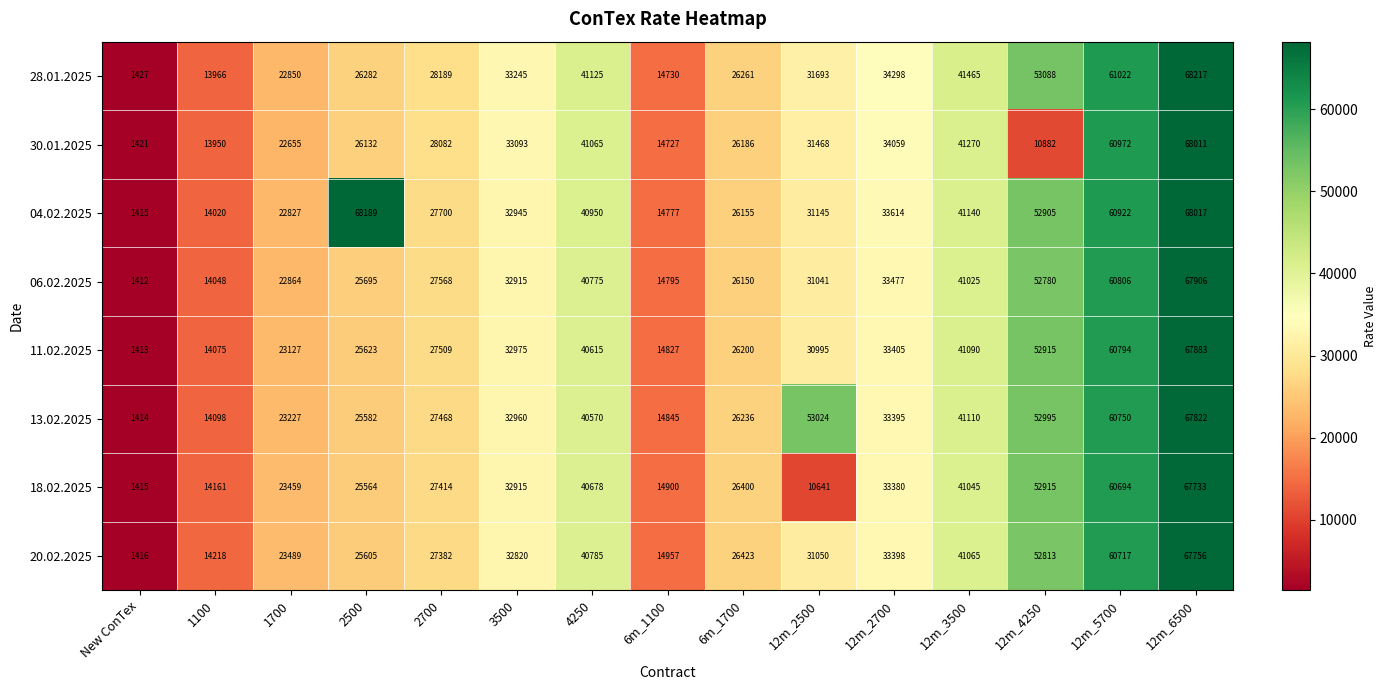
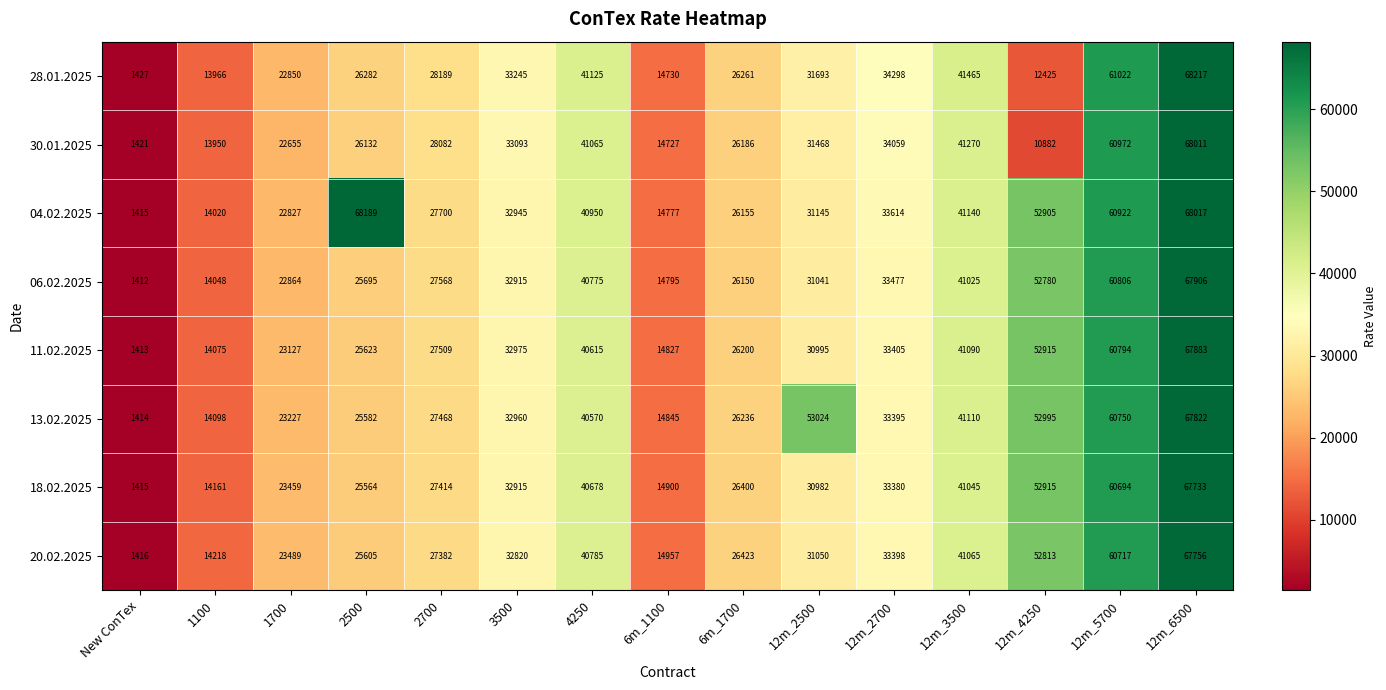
  {
    "28.01.2025": {
      "New ConTex": 1427,
      "1100": 13966,
      "1700": 22850,
      "2500": 26282,
      "2700": 28189,
      "3500": 33245,
      "4250": 41125,
      "6m_1100": 14730,
      "6m_1700": 26261,
      "12m_2500": 31693,
      "12m_2700": 34298,
      "12m_3500": 41465,
-     "12m_4250": 53088,
+     "12m_4250": 12425,
      "12m_5700": 61022,
      "12m_6500": 68217
    },
    "30.01.2025": {
      "New ConTex": 1421,
      "1100": 13950,
      "1700": 22655,
      "2500": 26132,
      "2700": 28082,
      "3500": 33093,
      "4250": 41065,
      "6m_1100": 14727,
      "6m_1700": 26186,
      "12m_2500": 31468,
      "12m_2700": 34059,
      "12m_3500": 41270,
      "12m_4250": 10882,
      "12m_5700": 60972,
      "12m_6500": 68011
    },
    "04.02.2025": {
      "New ConTex": 1415,
      "1100": 14020,
      "1700": 22827,
      "2500": 68189,
      "2700": 27700,
      "3500": 32945,
      "4250": 40950,
      "6m_1100": 14777,
      "6m_1700": 26155,
      "12m_2500": 31145,
      "12m_2700": 33614,
      "12m_3500": 41140,
      "12m_4250": 52905,
      "12m_5700": 60922,
      "12m_6500": 68017
    },
    "06.02.2025": {
      "New ConTex": 1412,
      "1100": 14048,
      "1700": 22864,
      "2500": 25695,
      "2700": 27568,
      "3500": 32915,
      "4250": 40775,
      "6m_1100": 14795,
      "6m_1700": 26150,
      "12m_2500": 31041,
      "12m_2700": 33477,
      "12m_3500": 41025,
      "12m_4250": 52780,
      "12m_5700": 60806,
      "12m_6500": 67906
    },
    "11.02.2025": {
      "New ConTex": 1413,
      "1100": 14075,
      "1700": 23127,
      "2500": 25623,
      "2700": 27509,
      "3500": 32975,
      "4250": 40615,
      "6m_1100": 14827,
      "6m_1700": 26200,
      "12m_2500": 30995,
      "12m_2700": 33405,
      "12m_3500": 41090,
      "12m_4250": 52915,
      "12m_5700": 60794,
      "12m_6500": 67883
    },
    "13.02.2025": {
      "New ConTex": 1414,
      "1100": 14098,
      "1700": 23227,
      "2500": 25582,
      "2700": 27468,
      "3500": 32960,
      "4250": 40570,
      "6m_1100": 14845,
      "6m_1700": 26236,
      "12m_2500": 53024,
      "12m_2700": 33395,
      "12m_3500": 41110,
      "12m_4250": 52995,
      "12m_5700": 60750,
      "12m_6500": 67822
    },
    "18.02.2025": {
      "New ConTex": 1415,
      "1100": 14161,
      "1700": 23459,
      "2500": 25564,
      "2700": 27414,
      "3500": 32915,
      "4250": 40678,
      "6m_1100": 14900,
      "6m_1700": 26400,
-     "12m_2500": 10641,
+     "12m_2500": 30982,
      "12m_2700": 33380,
      "12m_3500": 41045,
      "12m_4250": 52915,
      "12m_5700": 60694,
      "12m_6500": 67733
    },
    "20.02.2025": {
      "New ConTex": 1416,
      "1100": 14218,
      "1700": 23489,
      "2500": 25605,
      "2700": 27382,
      "3500": 32820,
      "4250": 40785,
      "6m_1100": 14957,
      "6m_1700": 26423,
      "12m_2500": 31050,
      "12m_2700": 33398,
      "12m_3500": 41065,
      "12m_4250": 52813,
      "12m_5700": 60717,
      "12m_6500": 67756
    }
  }
